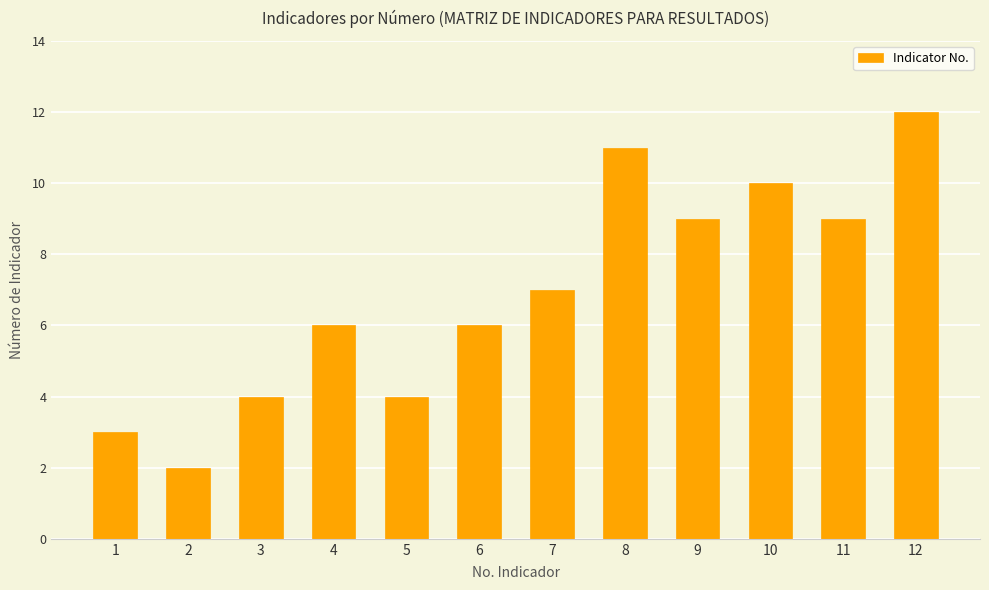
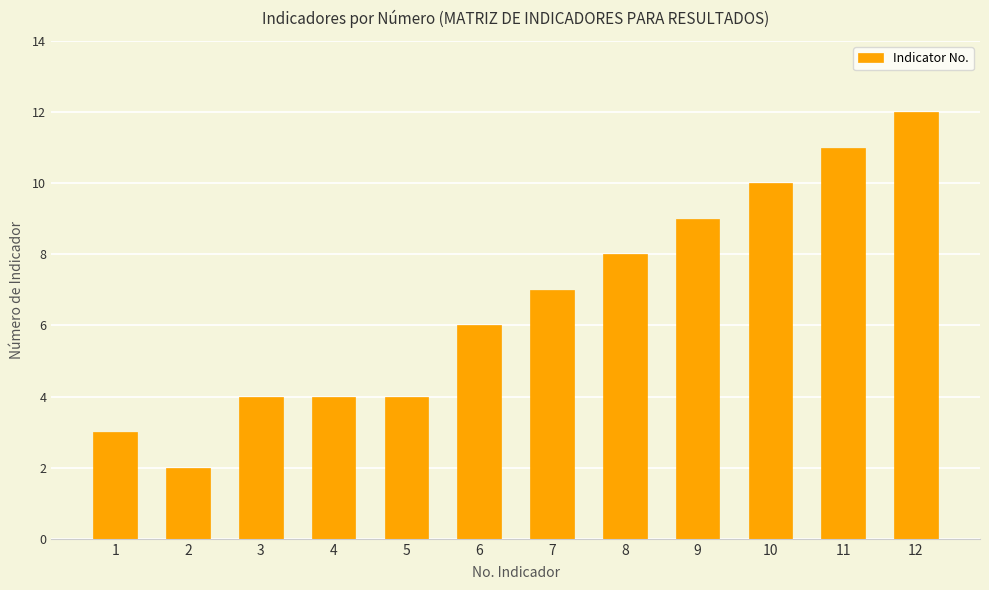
  {
    "1": 3,
    "2": 2,
    "3": 4,
-   "4": 6,
+   "4": 4,
    "5": 4,
    "6": 6,
    "7": 7,
-   "8": 11,
+   "8": 8,
    "9": 9,
    "10": 10,
-   "11": 9,
+   "11": 11,
    "12": 12
  }
